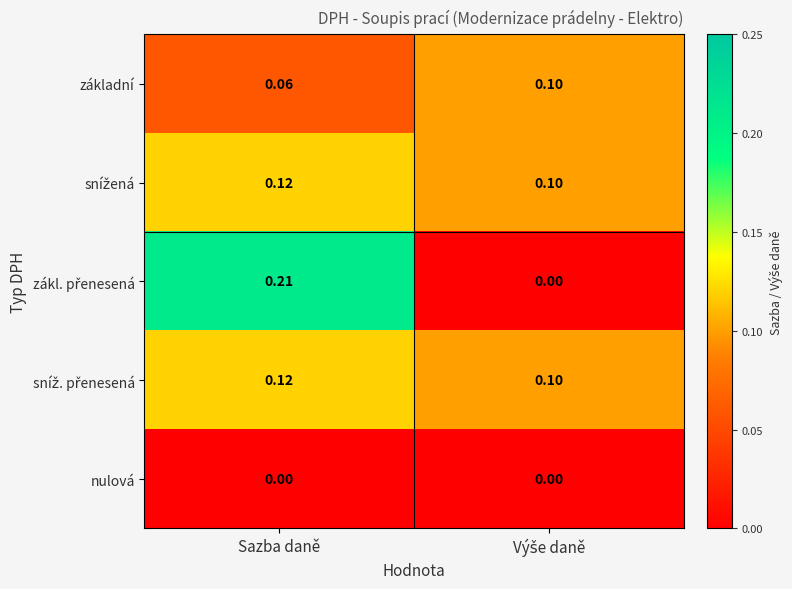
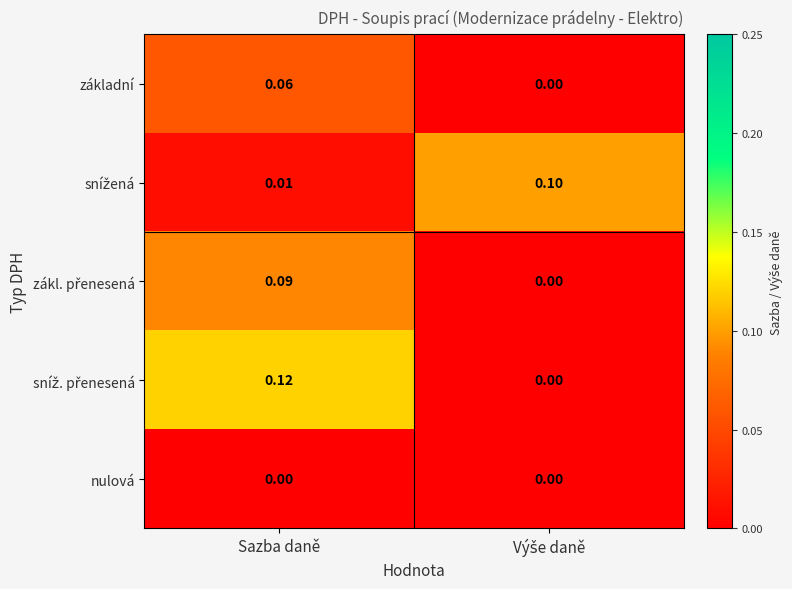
  {
    "základní": {
      "Sazba daně": 0.06,
-     "Výše daně": 0.10
+     "Výše daně": 0.00
    },
    "snížená": {
-     "Sazba daně": 0.12,
+     "Sazba daně": 0.01,
      "Výše daně": 0.10
    },
    "zákl. přenesená": {
-     "Sazba daně": 0.21,
+     "Sazba daně": 0.09,
      "Výše daně": 0.00
    },
    "sníž. přenesená": {
      "Sazba daně": 0.12,
-     "Výše daně": 0.10
+     "Výše daně": 0.00
    },
    "nulová": {
      "Sazba daně": 0.00,
      "Výše daně": 0.00
    }
  }
